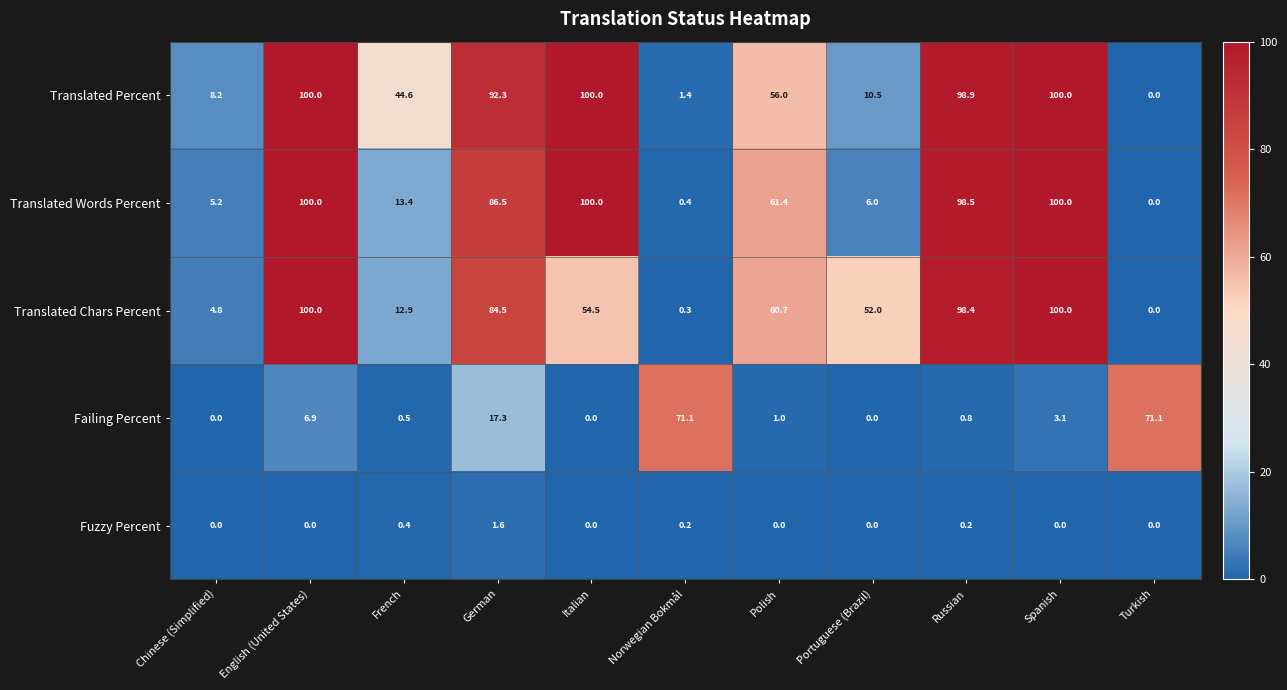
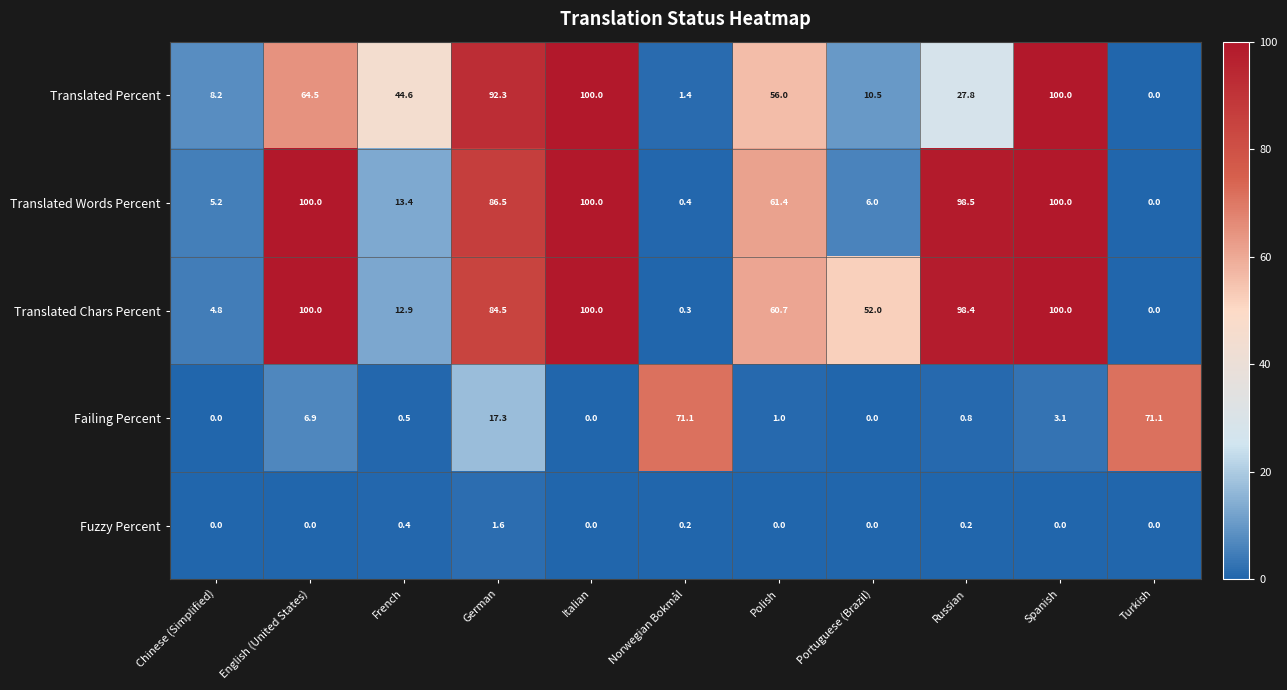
  {
    "Translated Percent": {
      "Chinese (Simplified)": 8.2,
-     "English (United States)": 100.0,
+     "English (United States)": 64.5,
      "French": 44.6,
      "German": 92.3,
      "Italian": 100.0,
      "Norwegian Bokmål": 1.4,
      "Polish": 56.0,
      "Portuguese (Brazil)": 10.5,
-     "Russian": 98.9,
+     "Russian": 27.8,
      "Spanish": 100.0,
      "Turkish": 0.0
    },
    "Translated Words Percent": {
      "Chinese (Simplified)": 5.2,
      "English (United States)": 100.0,
      "French": 13.4,
      "German": 86.5,
      "Italian": 100.0,
      "Norwegian Bokmål": 0.4,
      "Polish": 61.4,
      "Portuguese (Brazil)": 6.0,
      "Russian": 98.5,
      "Spanish": 100.0,
      "Turkish": 0.0
    },
    "Translated Chars Percent": {
      "Chinese (Simplified)": 4.8,
      "English (United States)": 100.0,
      "French": 12.9,
      "German": 84.5,
-     "Italian": 54.5,
+     "Italian": 100.0,
      "Norwegian Bokmål": 0.3,
      "Polish": 60.7,
      "Portuguese (Brazil)": 52.0,
      "Russian": 98.4,
      "Spanish": 100.0,
      "Turkish": 0.0
    },
    "Failing Percent": {
      "Chinese (Simplified)": 0.0,
      "English (United States)": 6.9,
      "French": 0.5,
      "German": 17.3,
      "Italian": 0.0,
      "Norwegian Bokmål": 71.1,
      "Polish": 1.0,
      "Portuguese (Brazil)": 0.0,
      "Russian": 0.8,
      "Spanish": 3.1,
      "Turkish": 71.1
    },
    "Fuzzy Percent": {
      "Chinese (Simplified)": 0.0,
      "English (United States)": 0.0,
      "French": 0.4,
      "German": 1.6,
      "Italian": 0.0,
      "Norwegian Bokmål": 0.2,
      "Polish": 0.0,
      "Portuguese (Brazil)": 0.0,
      "Russian": 0.2,
      "Spanish": 0.0,
      "Turkish": 0.0
    }
  }
